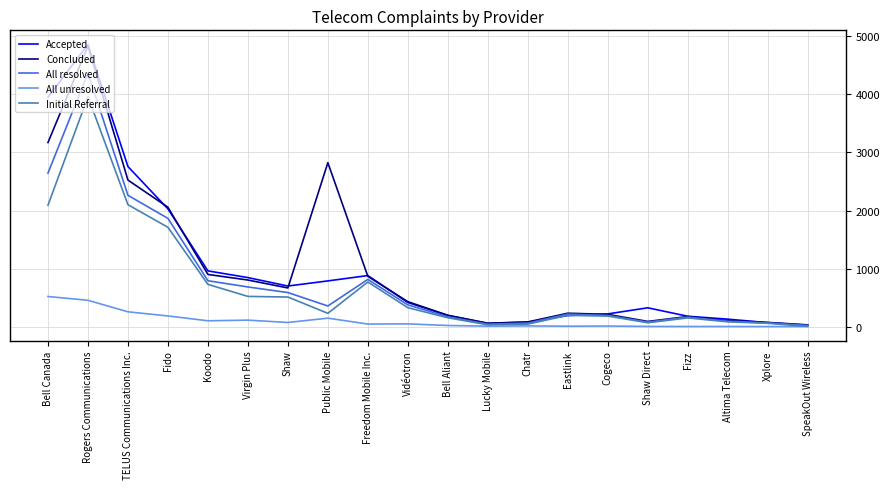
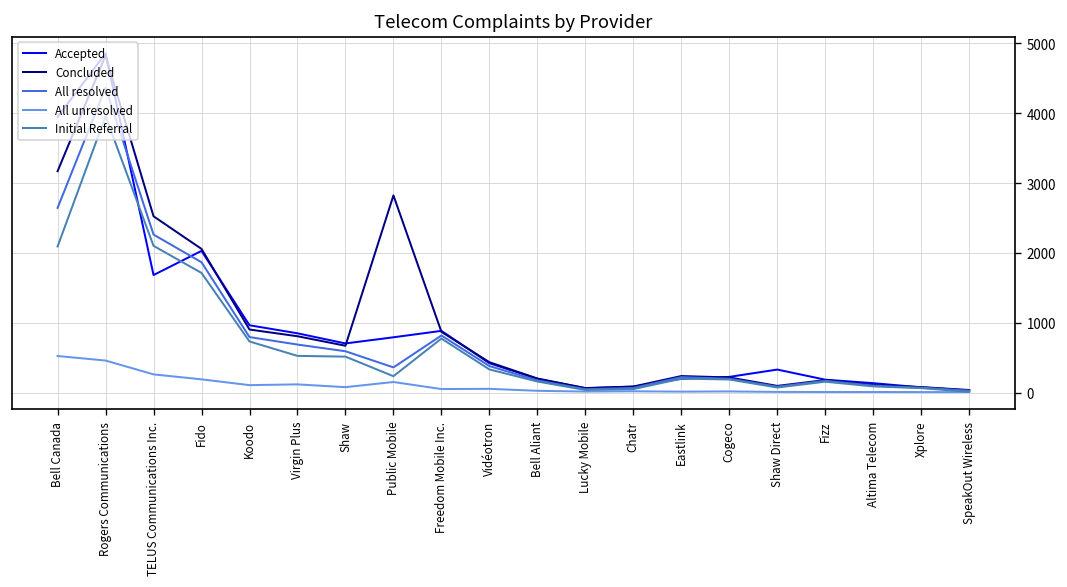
  {
    "Accepted": {
-     "TELUS Communications Inc.": 2800,
+     "TELUS Communications Inc.": 1700,
      "Koodo": 1000,
      "Public Mobile": 800,
      "Shaw Direct": 300
    },
    "Concluded": {
      "Bell Canada": 3200,
      "TELUS Communications Inc.": 2500,
      "Koodo": 900,
      "Public Mobile": 2800
    }
  }
